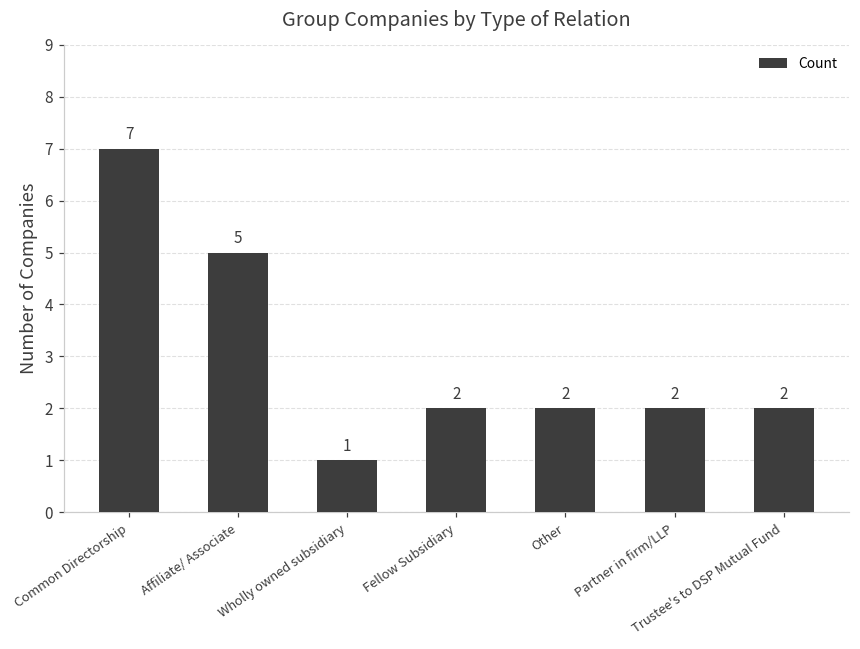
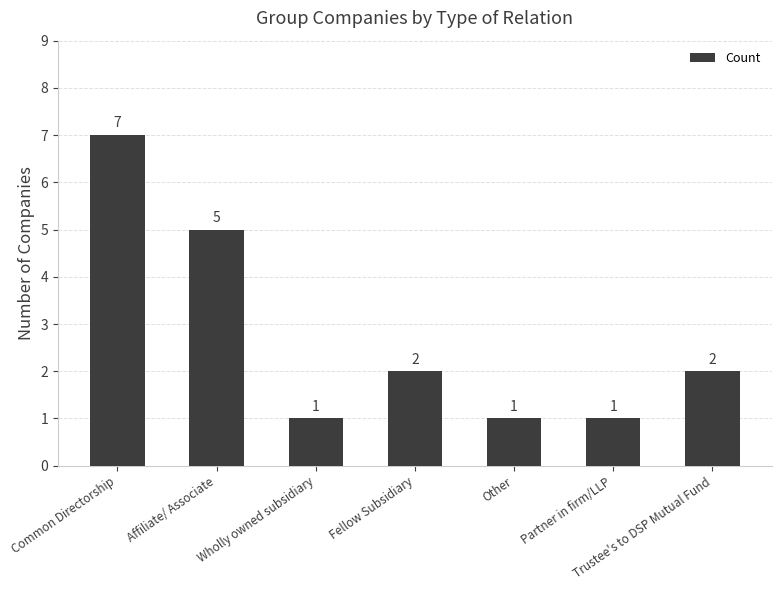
  {
    "Common Directorship": 7,
    "Affiliate/ Associate": 5,
    "Wholly owned subsidiary": 1,
    "Fellow Subsidiary": 2,
-   "Other": 2,
-   "Partner in firm/LLP": 2,
+   "Other": 1,
+   "Partner in firm/LLP": 1,
    "Trustee's to DSP Mutual Fund": 2
  }
